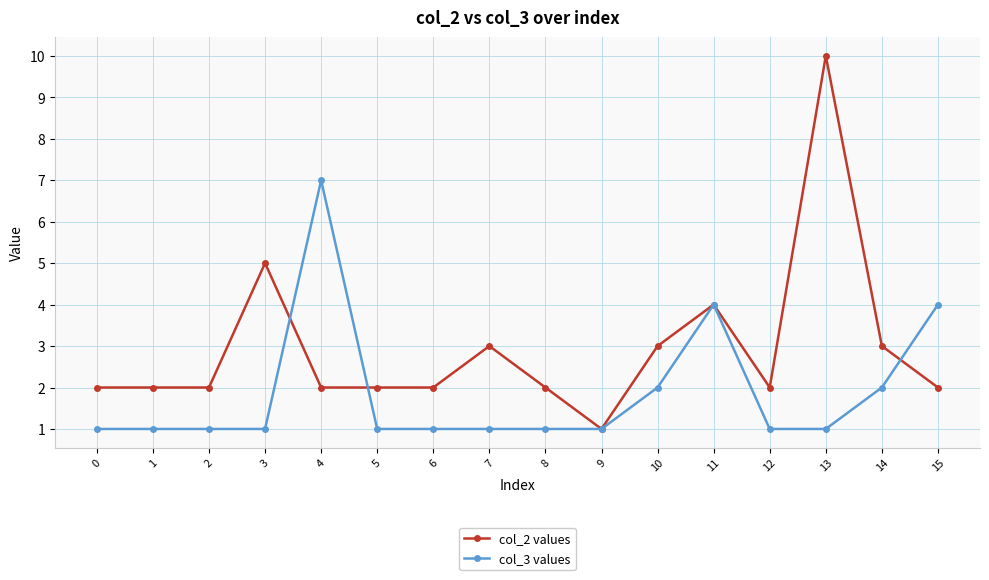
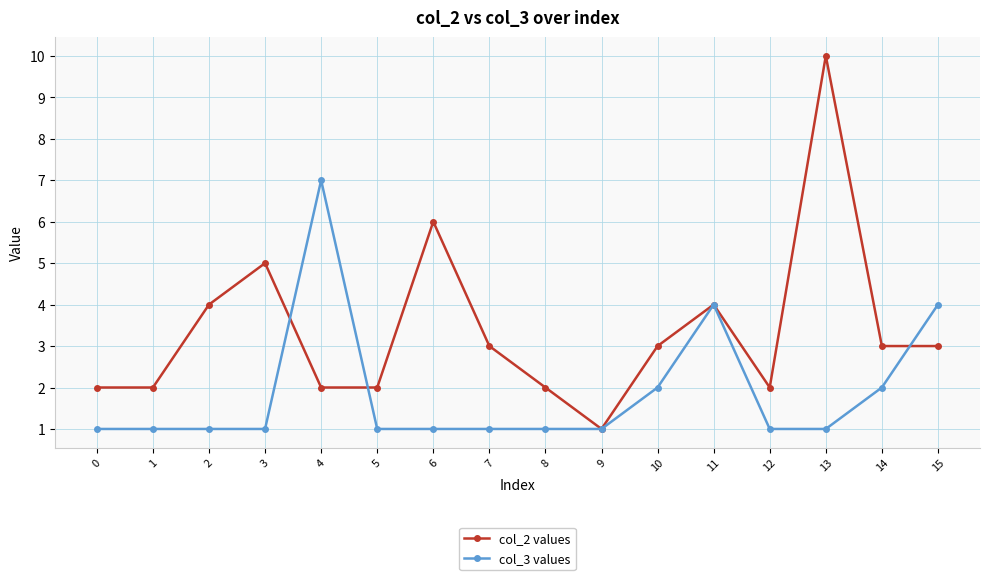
  {
    "col_2 values": {
      "0": 2,
      "1": 2,
-     "2": 2,
+     "2": 4,
      "3": 5,
      "4": 2,
      "5": 2,
-     "6": 2,
+     "6": 6,
      "7": 3,
      "8": 2,
      "10": 3,
      "12": 2,
      "13": 10,
      "14": 3,
-     "15": 2
+     "15": 3
    },
    "col_3 values": {
      "0": 1,
      "1": 1,
      "2": 1,
      "3": 1,
      "4": 7,
      "5": 1,
      "6": 1,
      "7": 1,
      "8": 1,
      "10": 2,
      "12": 1,
      "13": 1,
      "14": 2,
      "15": 4
    }
  }
